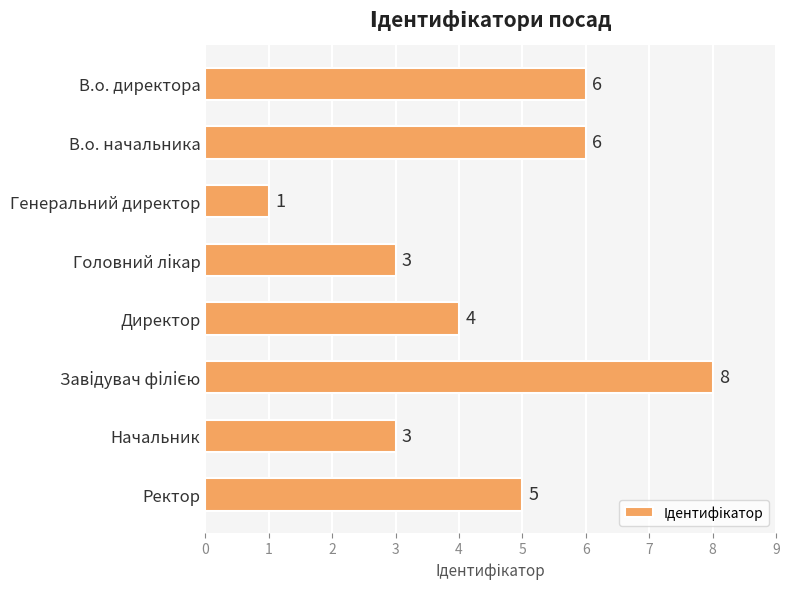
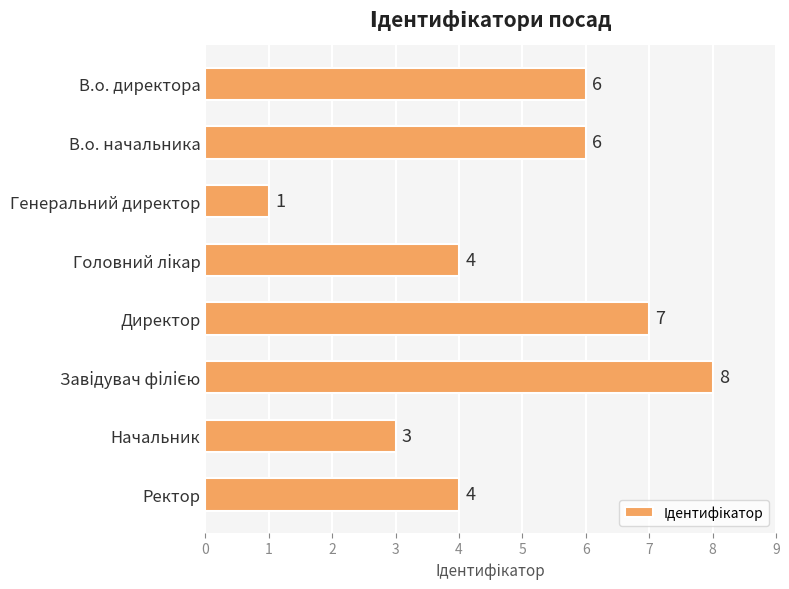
  {
    "В.о. директора": 6,
    "В.о. начальника": 6,
    "Генеральний директор": 1,
-   "Головний лікар": 3,
-   "Директор": 4,
+   "Головний лікар": 4,
+   "Директор": 7,
    "Завідувач філією": 8,
    "Начальник": 3,
-   "Ректор": 5
+   "Ректор": 4
  }
